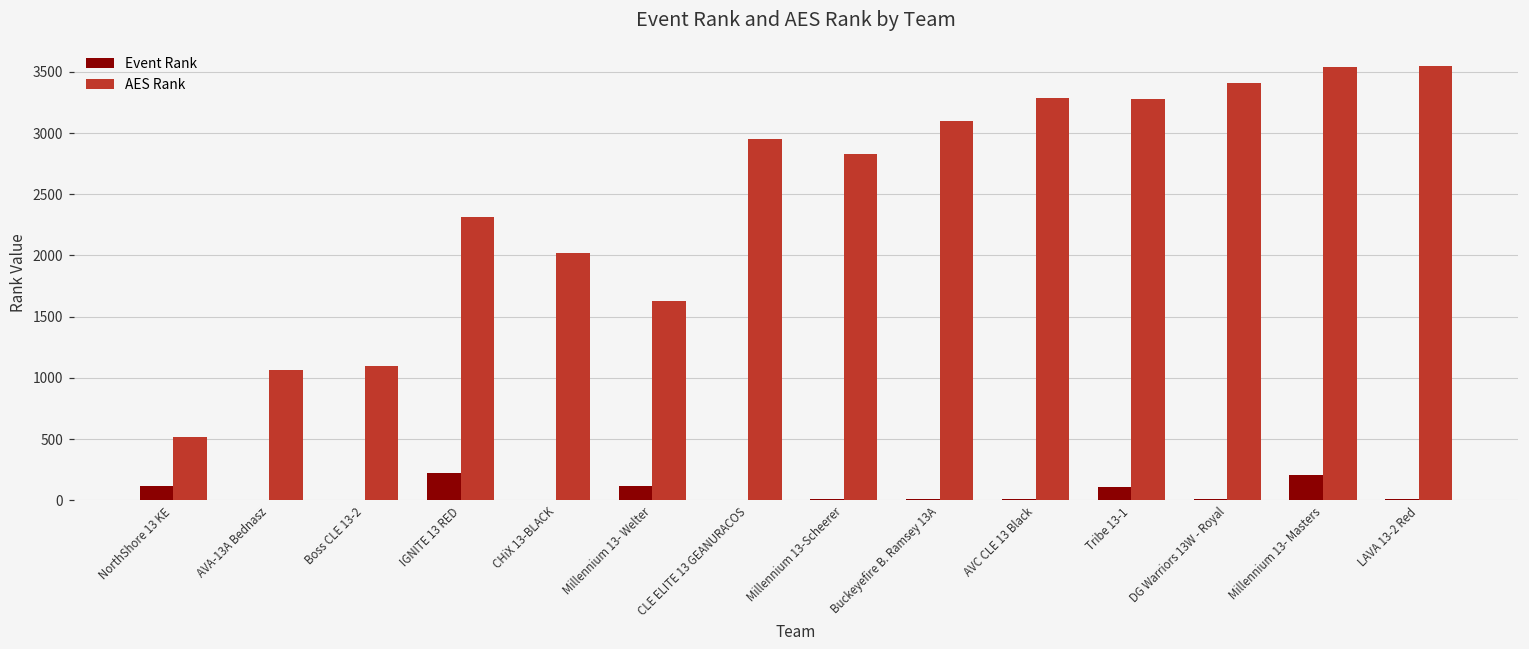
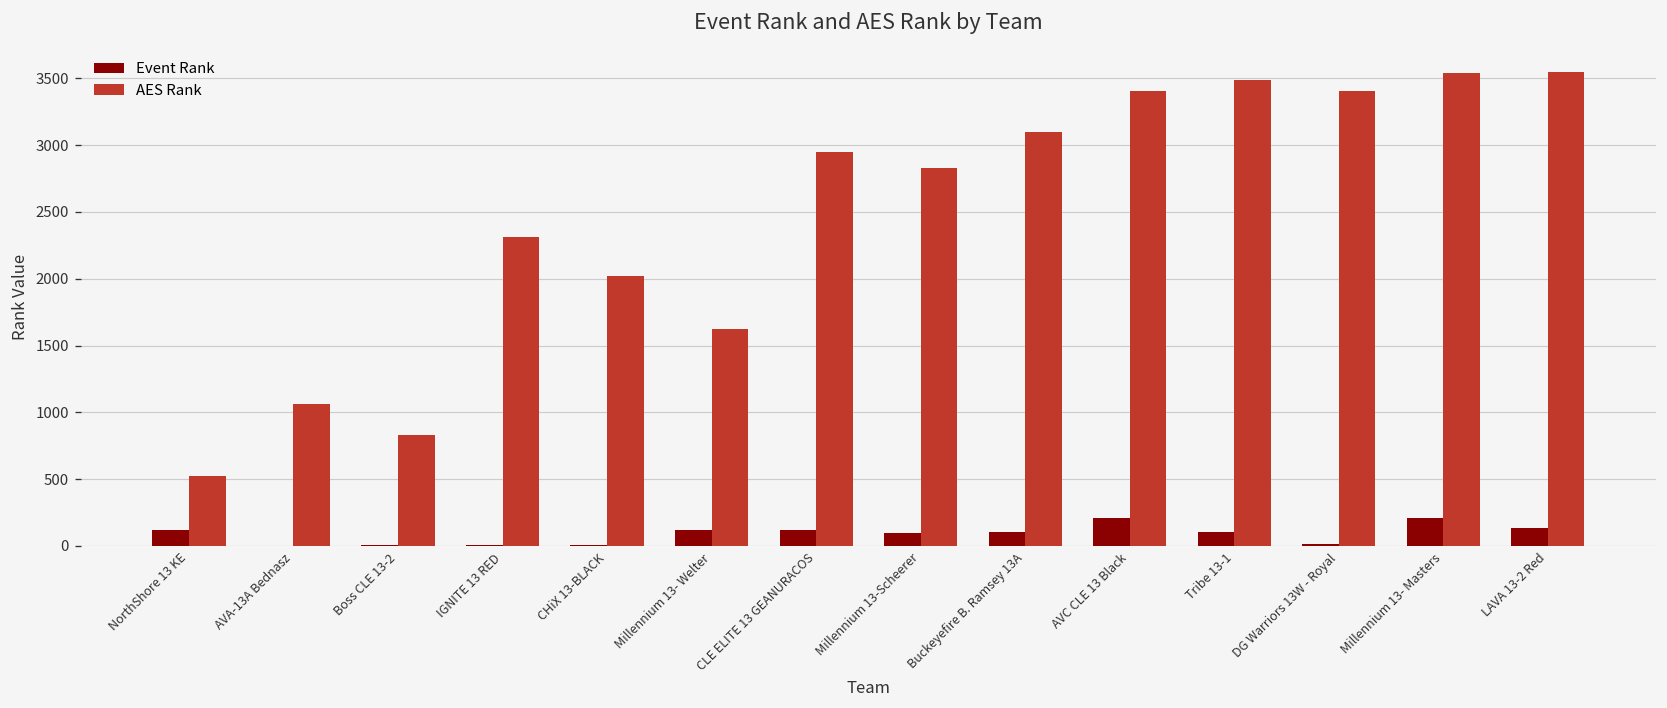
  {
    "Event Rank": {
      "NorthShore 13 KE": 120,
-     "IGNITE 13 RED": 220,
+     "IGNITE 13 RED": 0,
      "Millennium 13- Welter": 120,
-     "CLE ELITE 13 GEANURACOS": 10,
-     "Millennium 13-Scheerer": 10,
-     "Buckeyefire B. Ramsey 13A": 10,
-     "AVC CLE 13 Black": 10,
+     "CLE ELITE 13 GEANURACOS": 120,
+     "Millennium 13-Scheerer": 100,
+     "Buckeyefire B. Ramsey 13A": 100,
+     "AVC CLE 13 Black": 210,
      "Tribe 13-1": 110,
      "Millennium 13- Masters": 210,
-     "LAVA 13-2 Red": 10
+     "LAVA 13-2 Red": 140
    },
    "AES Rank": {
      "NorthShore 13 KE": 520,
      "AVA-13A Bednasz": 1060,
-     "Boss CLE 13-2": 1100,
+     "Boss CLE 13-2": 830,
      "IGNITE 13 RED": 2320,
      "CHiX 13-BLACK": 2020,
      "Millennium 13- Welter": 1630,
      "CLE ELITE 13 GEANURACOS": 2950,
      "Millennium 13-Scheerer": 2830,
      "Buckeyefire B. Ramsey 13A": 3100,
-     "AVC CLE 13 Black": 3290,
-     "Tribe 13-1": 3280,
+     "AVC CLE 13 Black": 3410,
+     "Tribe 13-1": 3490,
      "DG Warriors 13W - Royal": 3410,
      "Millennium 13- Masters": 3540,
      "LAVA 13-2 Red": 3540
    }
  }
